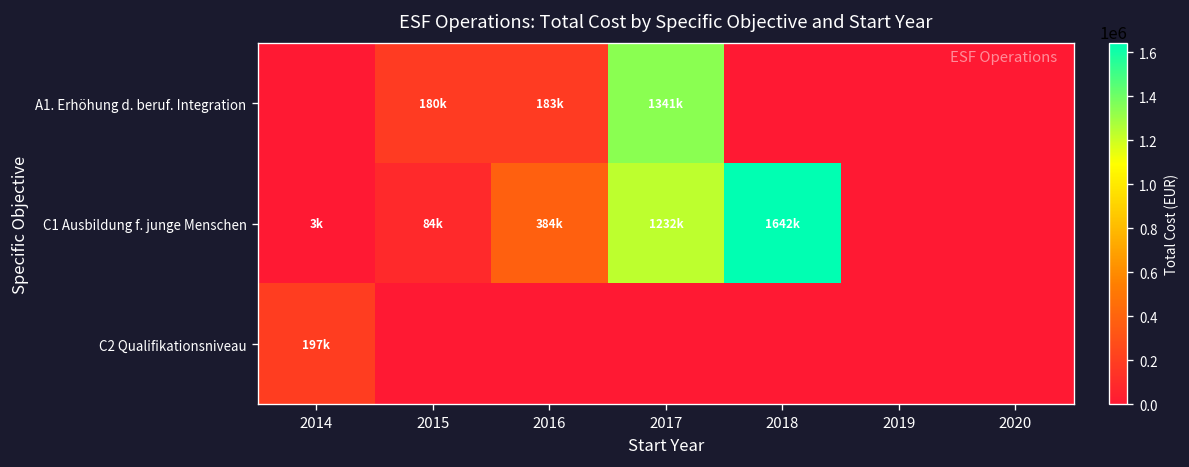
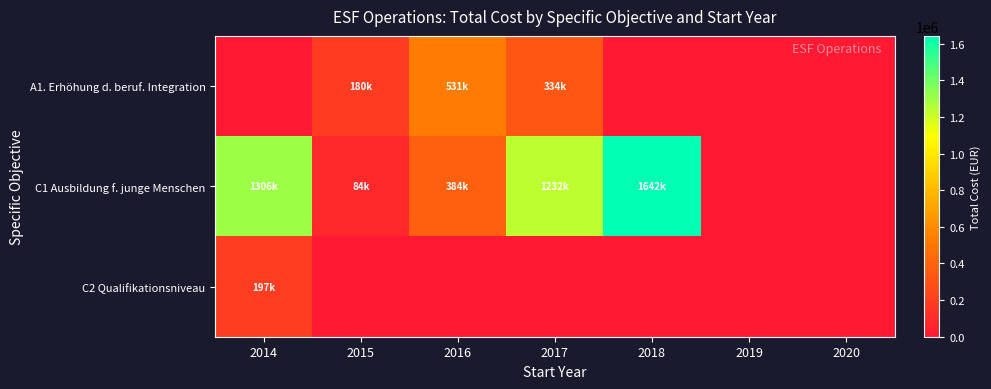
  {
    "A1. Erhöhung d. beruf. Integration": {
      "2015": "180k",
-     "2016": "183k",
-     "2017": "1341k"
+     "2016": "531k",
+     "2017": "334k"
    },
    "C1 Ausbildung f. junge Menschen": {
-     "2014": "3k",
+     "2014": "1306k",
      "2015": "84k",
      "2016": "384k",
      "2017": "1232k",
      "2018": "1642k"
    },
    "C2 Qualifikationsniveau": {
      "2014": "197k"
    }
  }
